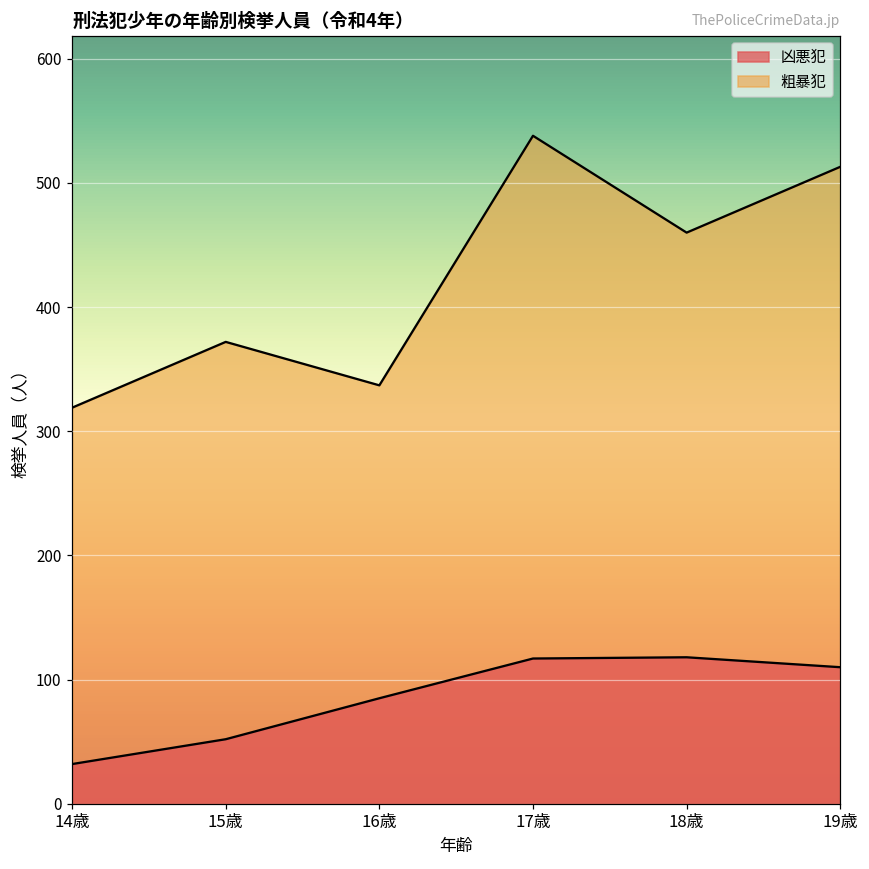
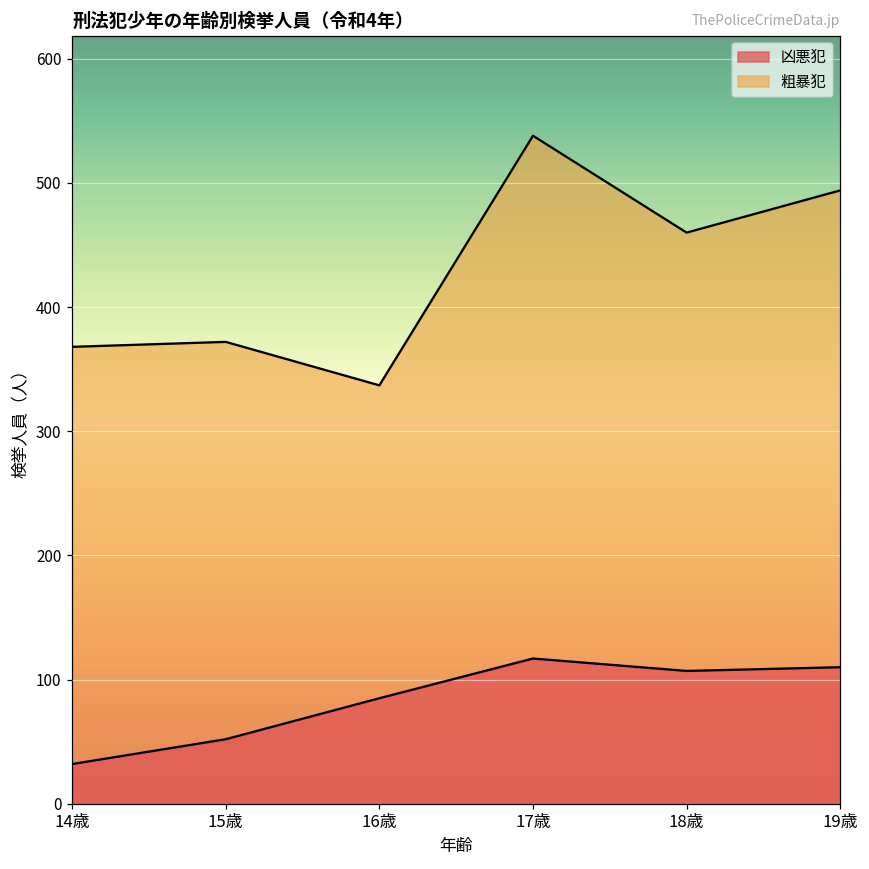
  {
    "凶悪犯": {
      "14歳": 32,
      "15歳": 52,
      "16歳": 85,
      "17歳": 117,
-     "18歳": 118,
+     "18歳": 107,
      "19歳": 110
    },
    "粗暴犯": {
-     "14歳": 319,
+     "14歳": 368,
      "15歳": 372,
      "16歳": 337,
      "17歳": 538,
      "18歳": 460,
-     "19歳": 513
+     "19歳": 494
    }
  }
